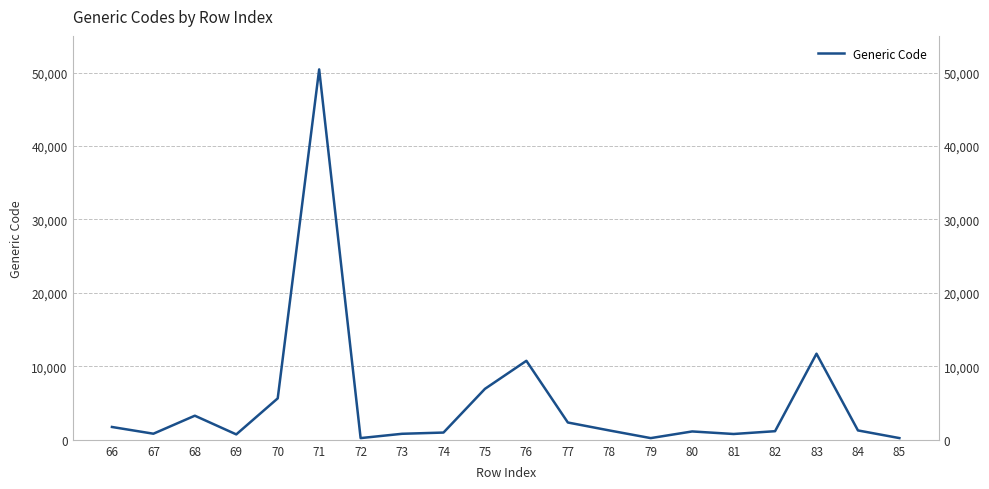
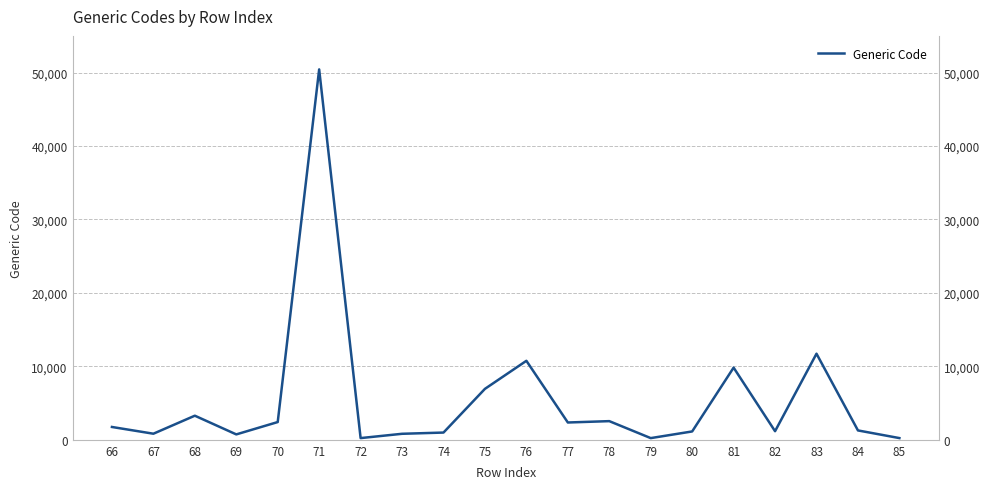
  {
    "66": "2,000",
    "67": "1,000",
    "68": "3,000",
    "69": "1,000",
-   "70": "6,000",
+   "70": "2,000",
    "71": "50,000",
    "72": "0",
    "73": "1,000",
    "74": "1,000",
    "75": "7,000",
    "76": "11,000",
    "77": "2,000",
-   "78": "1,000",
+   "78": "3,000",
    "79": "0",
    "80": "1,000",
-   "81": "1,000",
+   "81": "10,000",
    "82": "1,000",
    "83": "12,000",
    "84": "1,000",
    "85": "0"
  }
